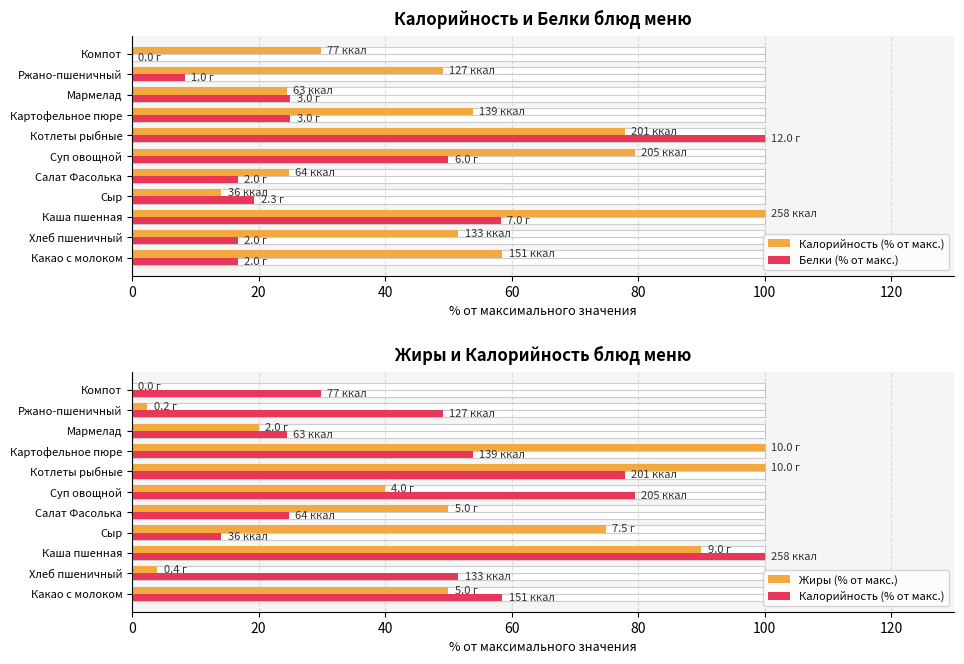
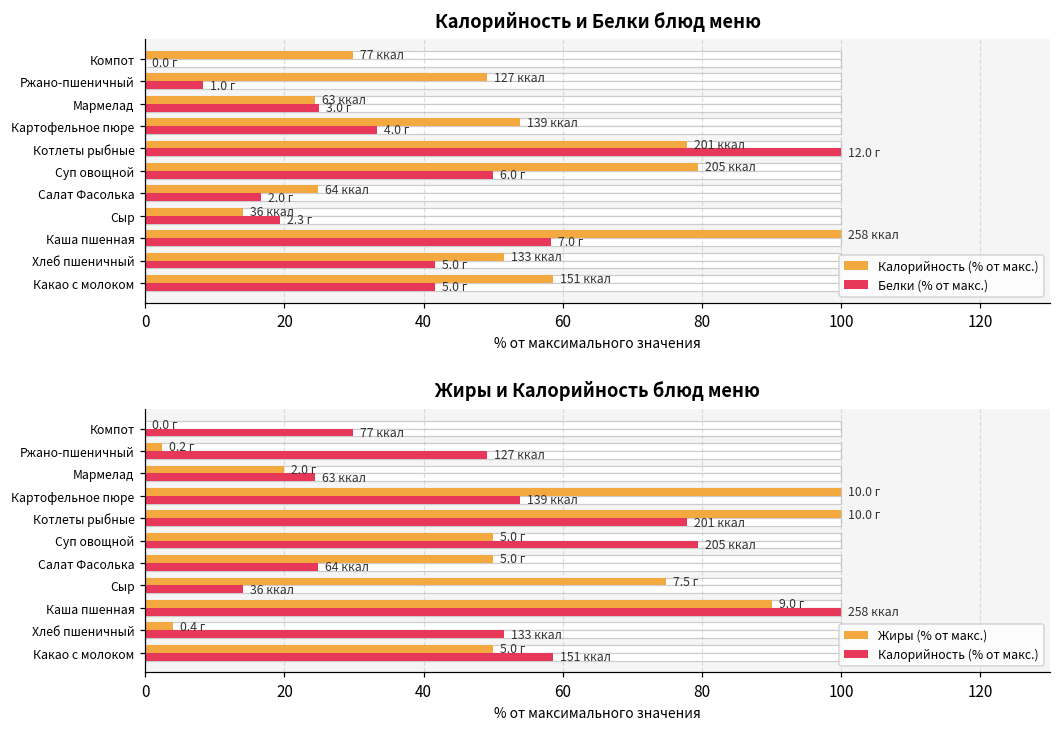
  {
    "Калорийность и Белки блюд меню": {
      "Белки (% от макс.)": {
        "Компот": 0.0,
-       "Картофельное пюре": 3.0,
-       "Хлеб пшеничный": 2.0,
-       "Какао с молоком": 2.0
+       "Картофельное пюре": 4.0,
+       "Хлеб пшеничный": 5.0,
+       "Какао с молоком": 5.0
      }
    },
    "Жиры и Калорийность блюд меню": {
      "Жиры (% от макс.)": {
        "Компот": 0.0,
-       "Суп овощной": 4.0
+       "Суп овощной": 5.0
      }
    }
  }
